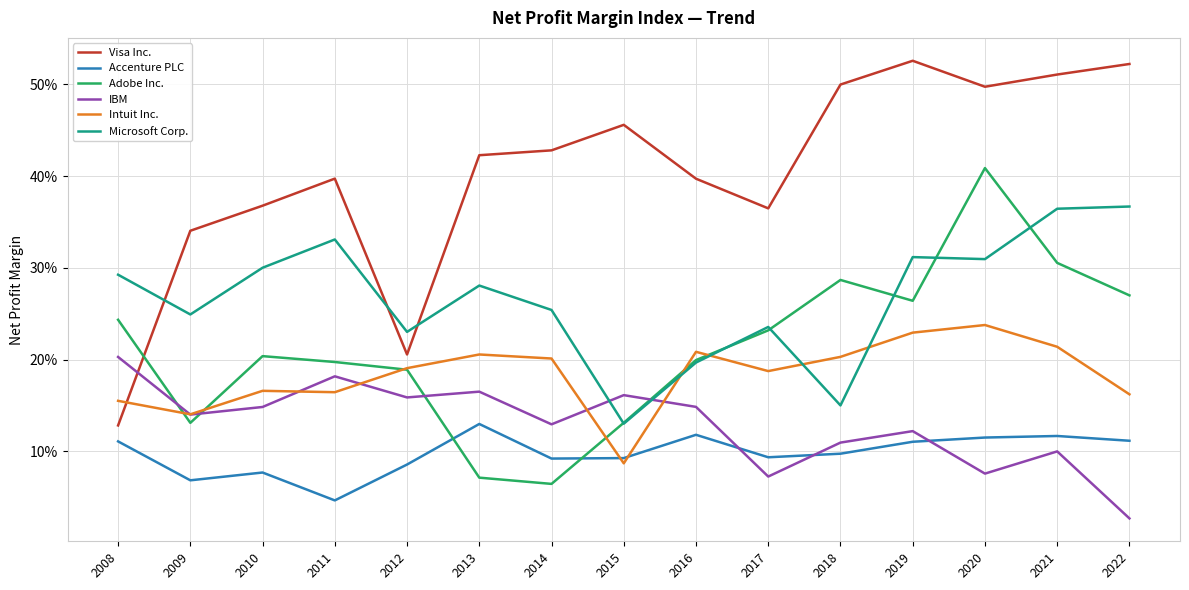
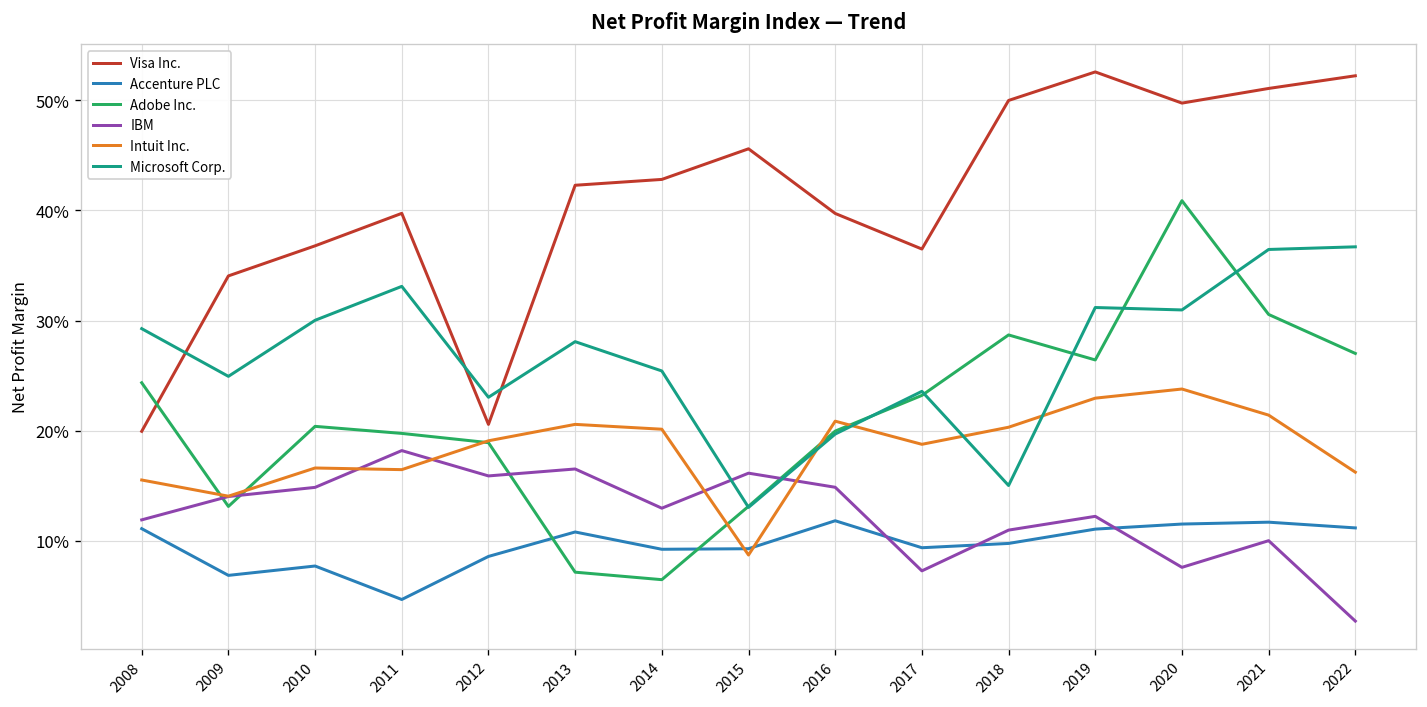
  {
    "Visa Inc.": {
-     "2008": "13%",
+     "2008": "20%",
      "2009": "34%",
      "2010": "37%",
      "2011": "40%",
      "2012": "21%",
      "2013": "42%",
      "2014": "43%",
      "2015": "46%",
      "2016": "40%",
      "2017": "36%",
      "2018": "50%",
      "2019": "53%",
      "2020": "50%",
      "2021": "51%",
      "2022": "52%"
    },
    "Accenture PLC": {
      "2008": "11%",
      "2009": "7%",
      "2010": "8%",
      "2011": "5%",
      "2012": "9%",
-     "2013": "13%",
+     "2013": "11%",
      "2014": "9%",
      "2015": "9%",
      "2016": "12%",
      "2017": "9%",
      "2018": "10%",
      "2019": "11%",
      "2020": "12%",
      "2021": "12%",
      "2022": "11%"
    },
    "IBM": {
-     "2008": "20%",
+     "2008": "12%",
      "2010": "15%",
      "2011": "18%",
      "2012": "16%",
      "2013": "17%",
      "2014": "13%",
      "2015": "16%",
      "2016": "15%",
      "2017": "7%",
      "2018": "11%",
      "2019": "12%",
      "2020": "8%",
      "2021": "10%",
      "2022": "3%"
    },
    "Intuit Inc.": {
      "2008": "16%",
      "2010": "17%",
      "2011": "16%",
      "2013": "21%",
      "2014": "20%",
      "2015": "9%",
      "2016": "21%",
      "2017": "19%",
      "2018": "20%",
      "2019": "23%",
      "2020": "24%",
      "2021": "21%",
      "2022": "16%"
    }
  }
